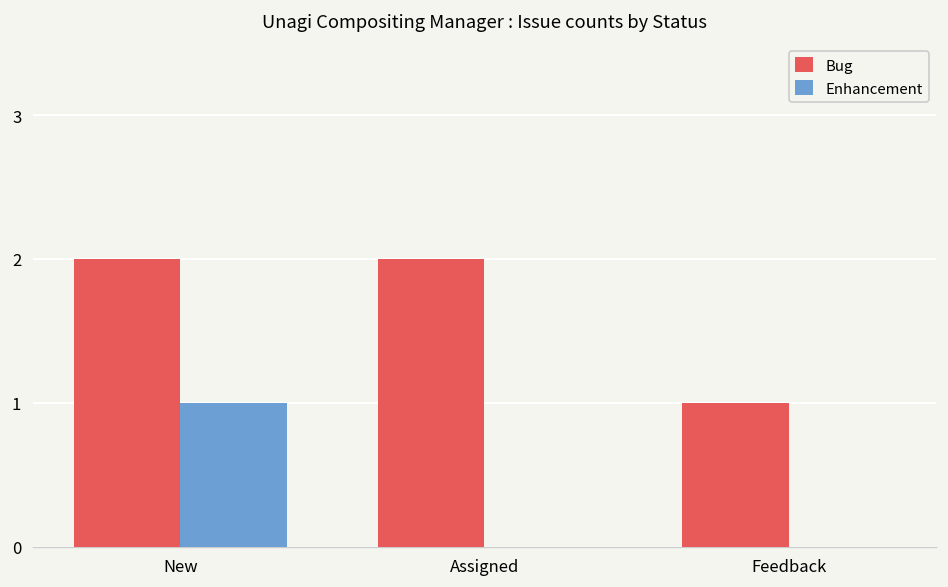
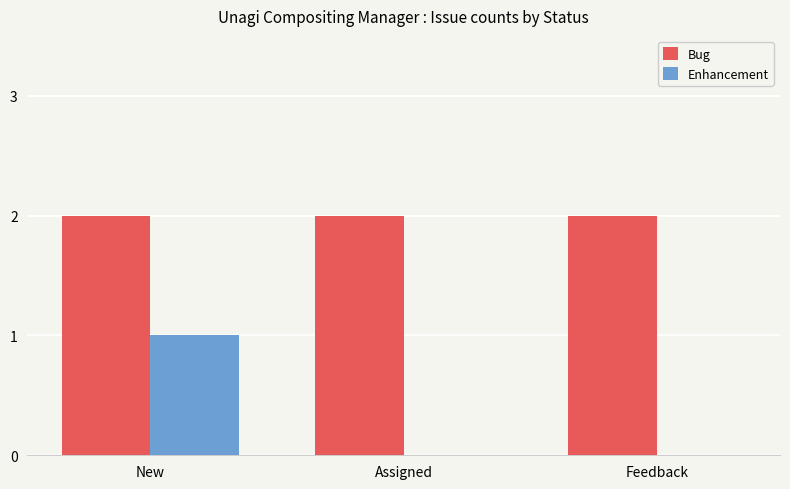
  {
    "Bug": {
      "New": 2,
      "Assigned": 2,
-     "Feedback": 1
+     "Feedback": 2
    },
    "Enhancement": {
      "New": 1,
      "Assigned": 0,
      "Feedback": 0
    }
  }
